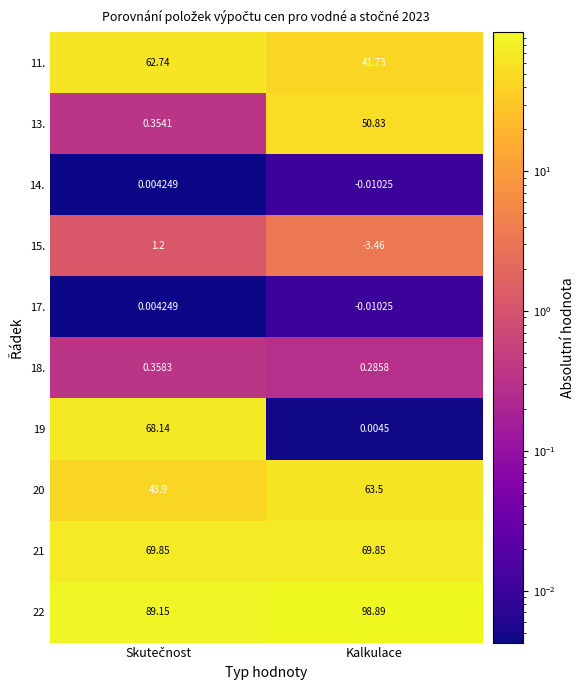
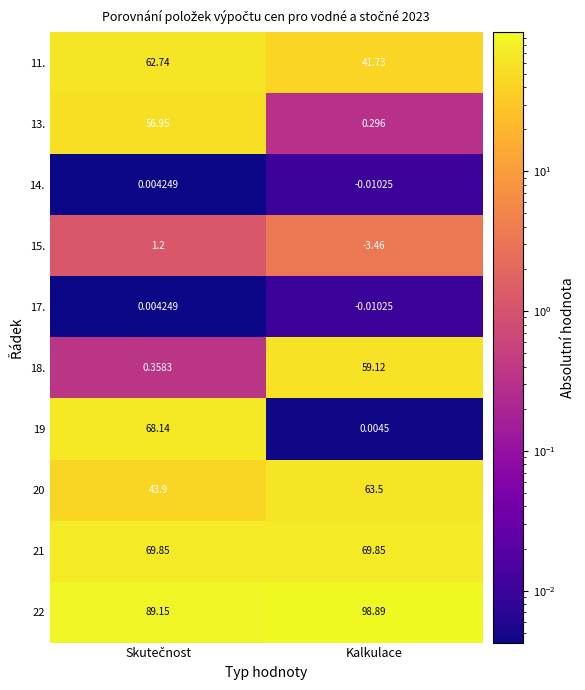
  {
    "11.": {
      "Skutečnost": 62.74,
      "Kalkulace": 41.73
    },
    "13.": {
-     "Skutečnost": 0.3541,
-     "Kalkulace": 50.83
+     "Skutečnost": 56.95,
+     "Kalkulace": 0.296
    },
    "14.": {
      "Skutečnost": 0.004249,
      "Kalkulace": -0.01025
    },
    "15.": {
      "Skutečnost": 1.2,
      "Kalkulace": -3.46
    },
    "17.": {
      "Skutečnost": 0.004249,
      "Kalkulace": -0.01025
    },
    "18.": {
      "Skutečnost": 0.3583,
-     "Kalkulace": 0.2858
+     "Kalkulace": 59.12
    },
    "19": {
      "Skutečnost": 68.14,
      "Kalkulace": 0.0045
    },
    "20": {
      "Skutečnost": 43.9,
      "Kalkulace": 63.5
    },
    "21": {
      "Skutečnost": 69.85,
      "Kalkulace": 69.85
    },
    "22": {
      "Skutečnost": 89.15,
      "Kalkulace": 98.89
    }
  }
